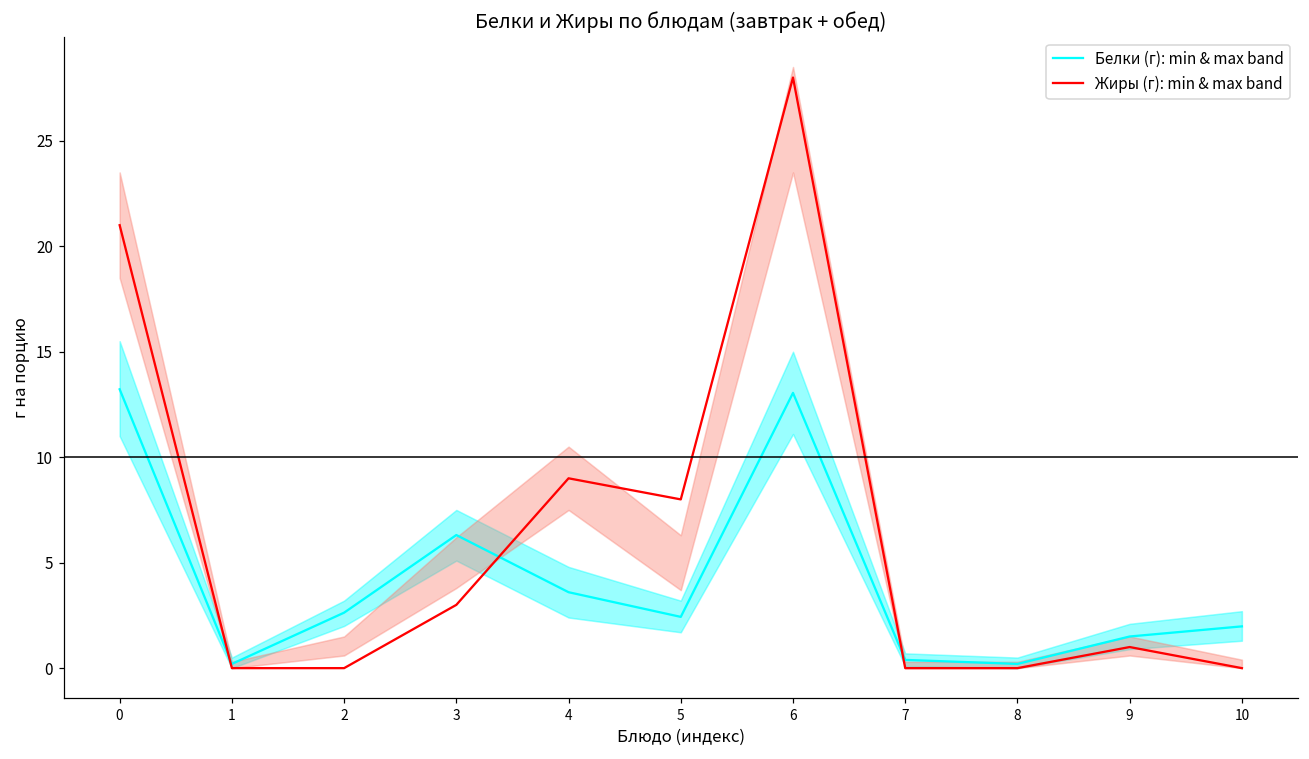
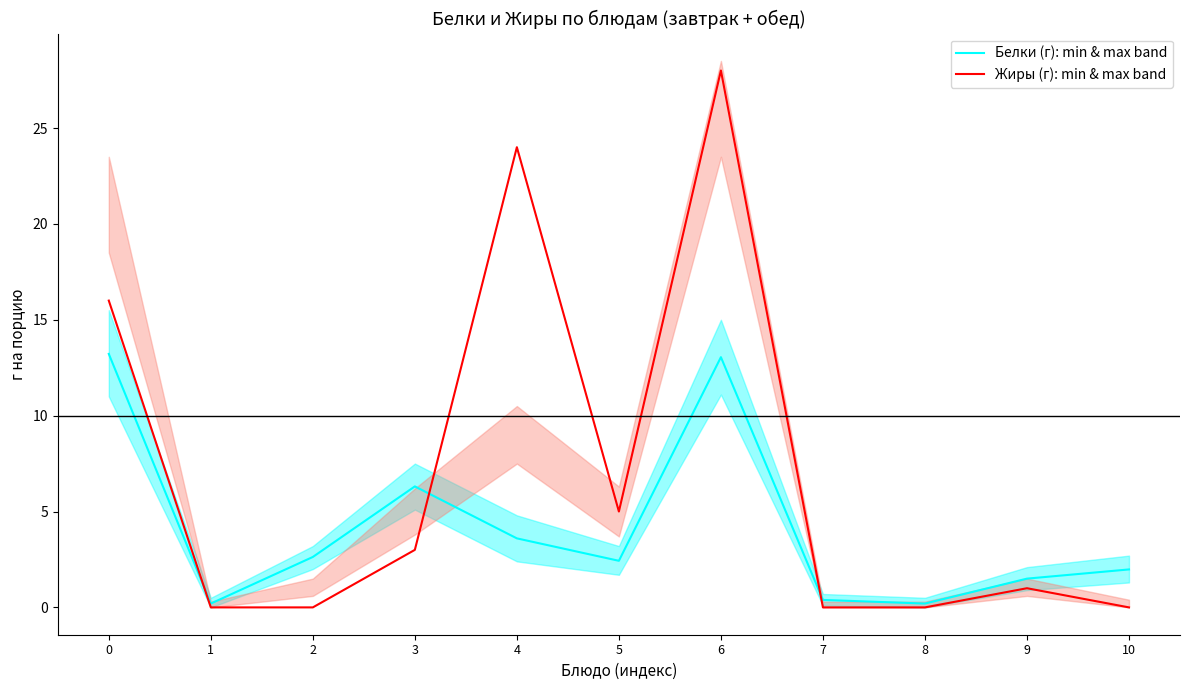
  {
    "Жиры (г): min & max band": {
-     "0": 21,
+     "0": 16,
      "1": 0,
      "2": 0,
      "3": 3,
-     "4": 9,
-     "5": 8,
+     "4": 24,
+     "5": 5,
      "6": 28,
      "7": 0,
      "8": 0,
      "9": 1,
      "10": 0
    }
  }
